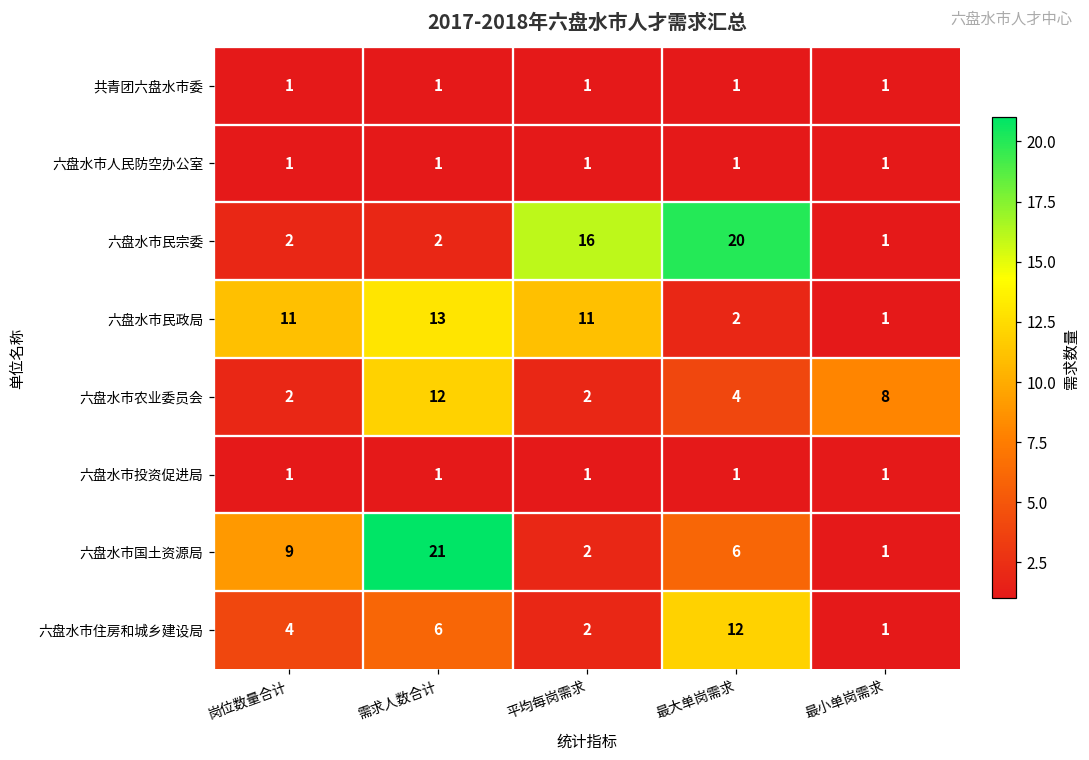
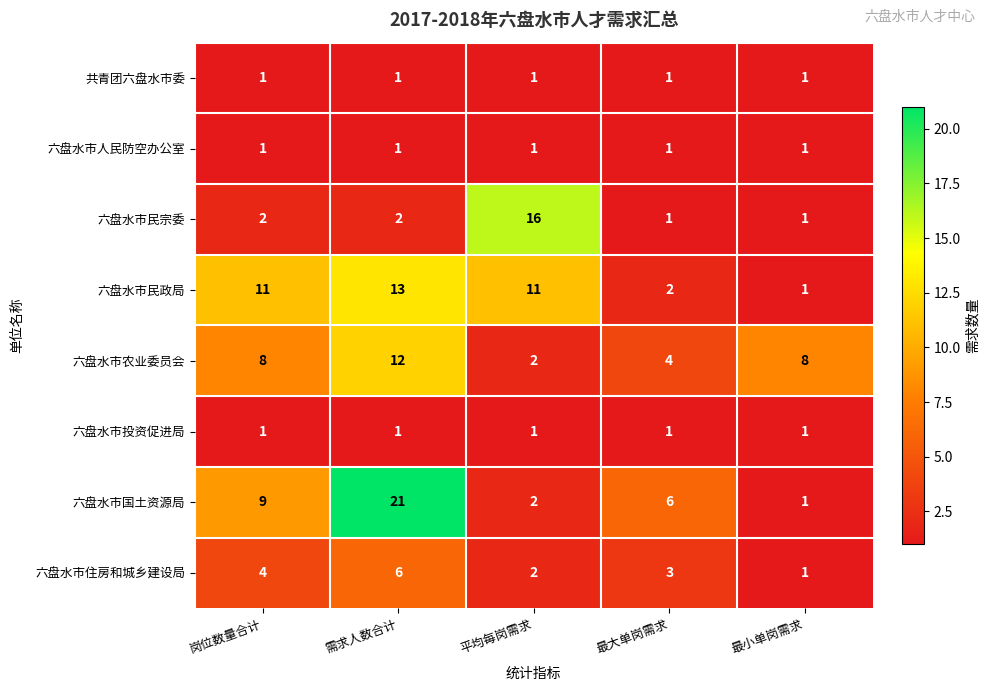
  {
    "共青团六盘水市委": {
      "岗位数量合计": 1,
      "需求人数合计": 1,
      "平均每岗需求": 1,
      "最大单岗需求": 1,
      "最小单岗需求": 1
    },
    "六盘水市人民防空办公室": {
      "岗位数量合计": 1,
      "需求人数合计": 1,
      "平均每岗需求": 1,
      "最大单岗需求": 1,
      "最小单岗需求": 1
    },
    "六盘水市民宗委": {
      "岗位数量合计": 2,
      "需求人数合计": 2,
      "平均每岗需求": 16,
-     "最大单岗需求": 20,
+     "最大单岗需求": 1,
      "最小单岗需求": 1
    },
    "六盘水市民政局": {
      "岗位数量合计": 11,
      "需求人数合计": 13,
      "平均每岗需求": 11,
      "最大单岗需求": 2,
      "最小单岗需求": 1
    },
    "六盘水市农业委员会": {
-     "岗位数量合计": 2,
+     "岗位数量合计": 8,
      "需求人数合计": 12,
      "平均每岗需求": 2,
      "最大单岗需求": 4,
      "最小单岗需求": 8
    },
    "六盘水市投资促进局": {
      "岗位数量合计": 1,
      "需求人数合计": 1,
      "平均每岗需求": 1,
      "最大单岗需求": 1,
      "最小单岗需求": 1
    },
    "六盘水市国土资源局": {
      "岗位数量合计": 9,
      "需求人数合计": 21,
      "平均每岗需求": 2,
      "最大单岗需求": 6,
      "最小单岗需求": 1
    },
    "六盘水市住房和城乡建设局": {
      "岗位数量合计": 4,
      "需求人数合计": 6,
      "平均每岗需求": 2,
-     "最大单岗需求": 12,
+     "最大单岗需求": 3,
      "最小单岗需求": 1
    }
  }
